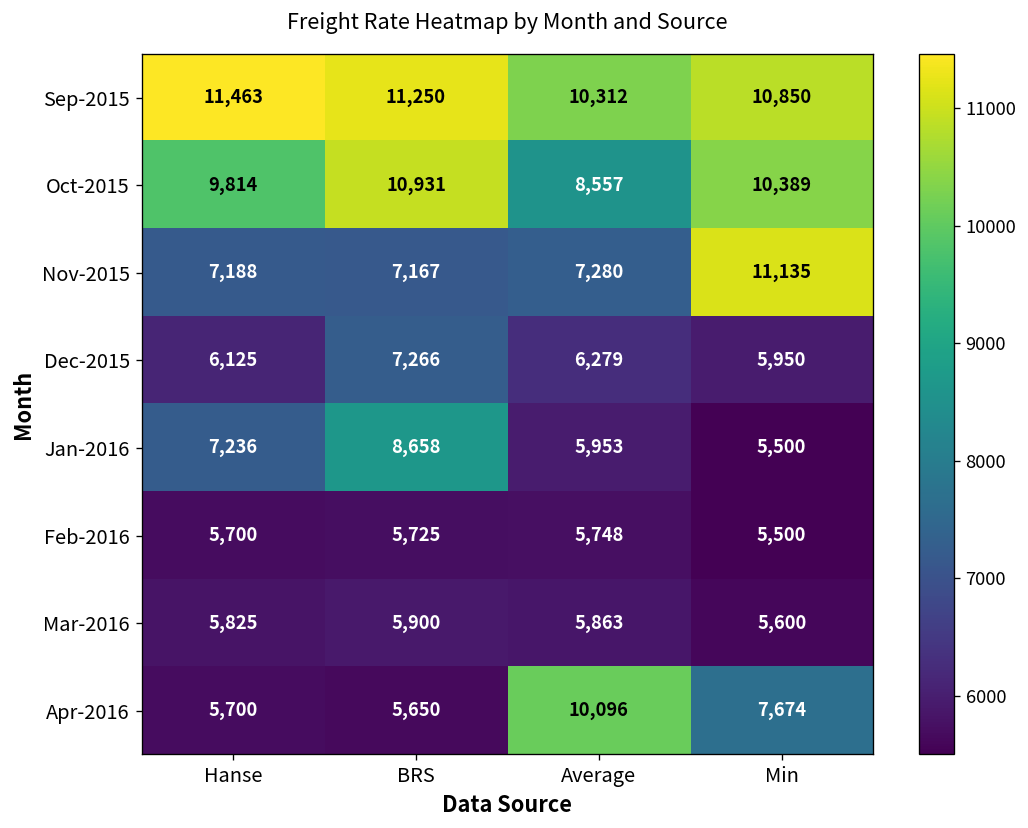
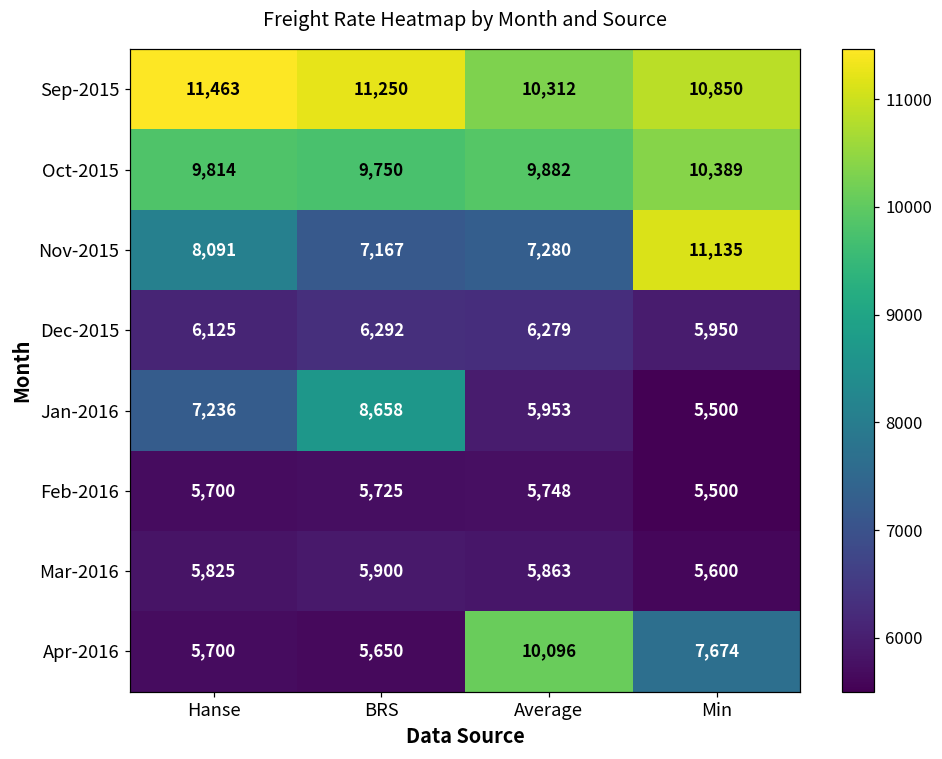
  {
    "Sep-2015": {
      "Hanse": "11,463",
      "BRS": "11,250",
      "Average": "10,312",
      "Min": "10,850"
    },
    "Oct-2015": {
      "Hanse": "9,814",
-     "BRS": "10,931",
-     "Average": "8,557",
+     "BRS": "9,750",
+     "Average": "9,882",
      "Min": "10,389"
    },
    "Nov-2015": {
-     "Hanse": "7,188",
+     "Hanse": "8,091",
      "BRS": "7,167",
      "Average": "7,280",
      "Min": "11,135"
    },
    "Dec-2015": {
      "Hanse": "6,125",
-     "BRS": "7,266",
+     "BRS": "6,292",
      "Average": "6,279",
      "Min": "5,950"
    },
    "Jan-2016": {
      "Hanse": "7,236",
      "BRS": "8,658",
      "Average": "5,953",
      "Min": "5,500"
    },
    "Feb-2016": {
      "Hanse": "5,700",
      "BRS": "5,725",
      "Average": "5,748",
      "Min": "5,500"
    },
    "Mar-2016": {
      "Hanse": "5,825",
      "BRS": "5,900",
      "Average": "5,863",
      "Min": "5,600"
    },
    "Apr-2016": {
      "Hanse": "5,700",
      "BRS": "5,650",
      "Average": "10,096",
      "Min": "7,674"
    }
  }
